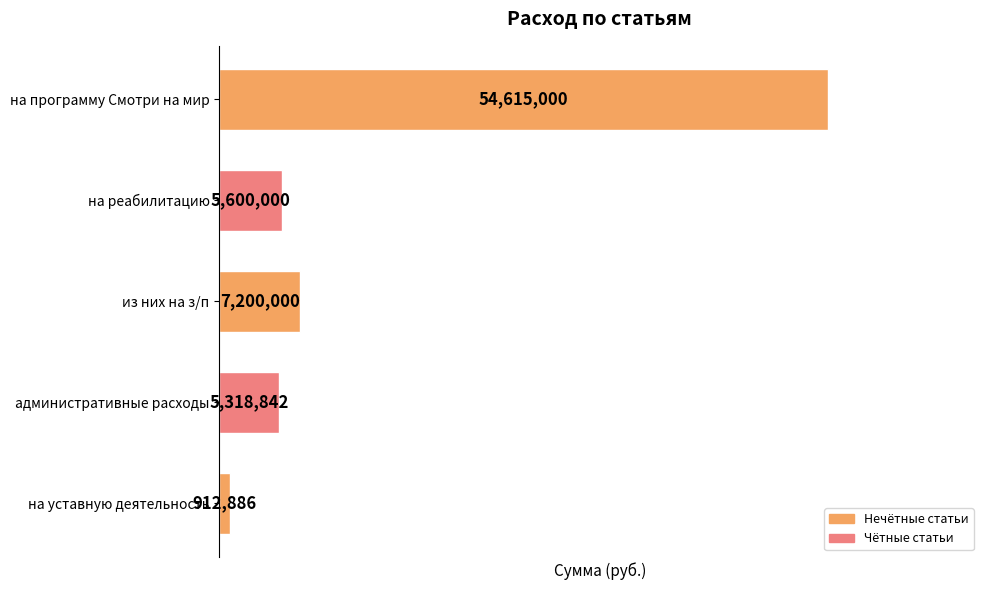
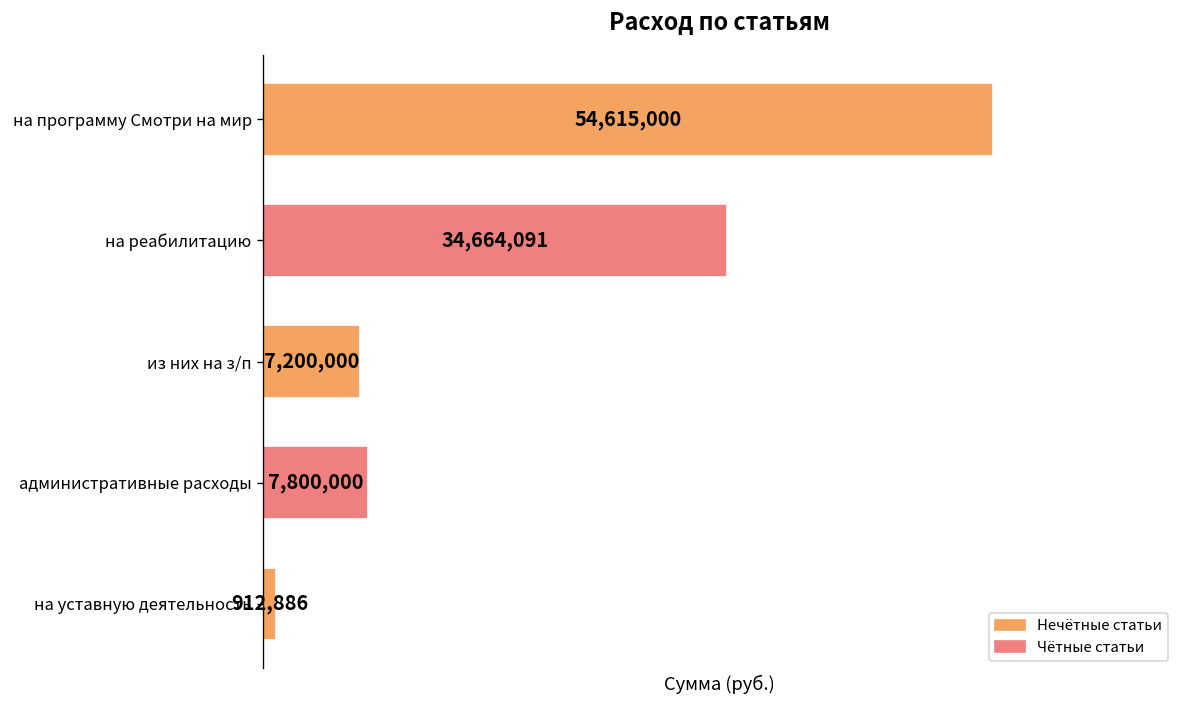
  {
    "на программу Смотри на мир": "54,615,000",
-   "на реабилитацию": "5,600,000",
+   "на реабилитацию": "34,664,091",
    "из них на з/п": "7,200,000",
-   "административные расходы": "5,318,842",
+   "административные расходы": "7,800,000",
    "на уставную деятельность": "912,886"
  }
